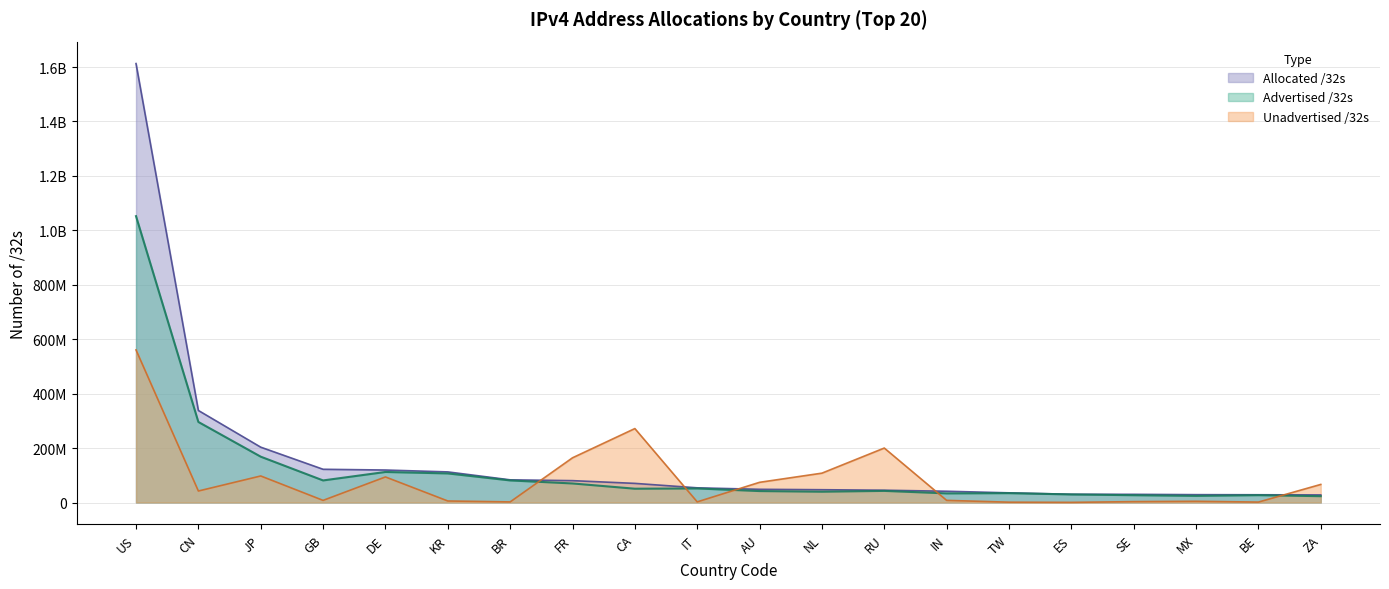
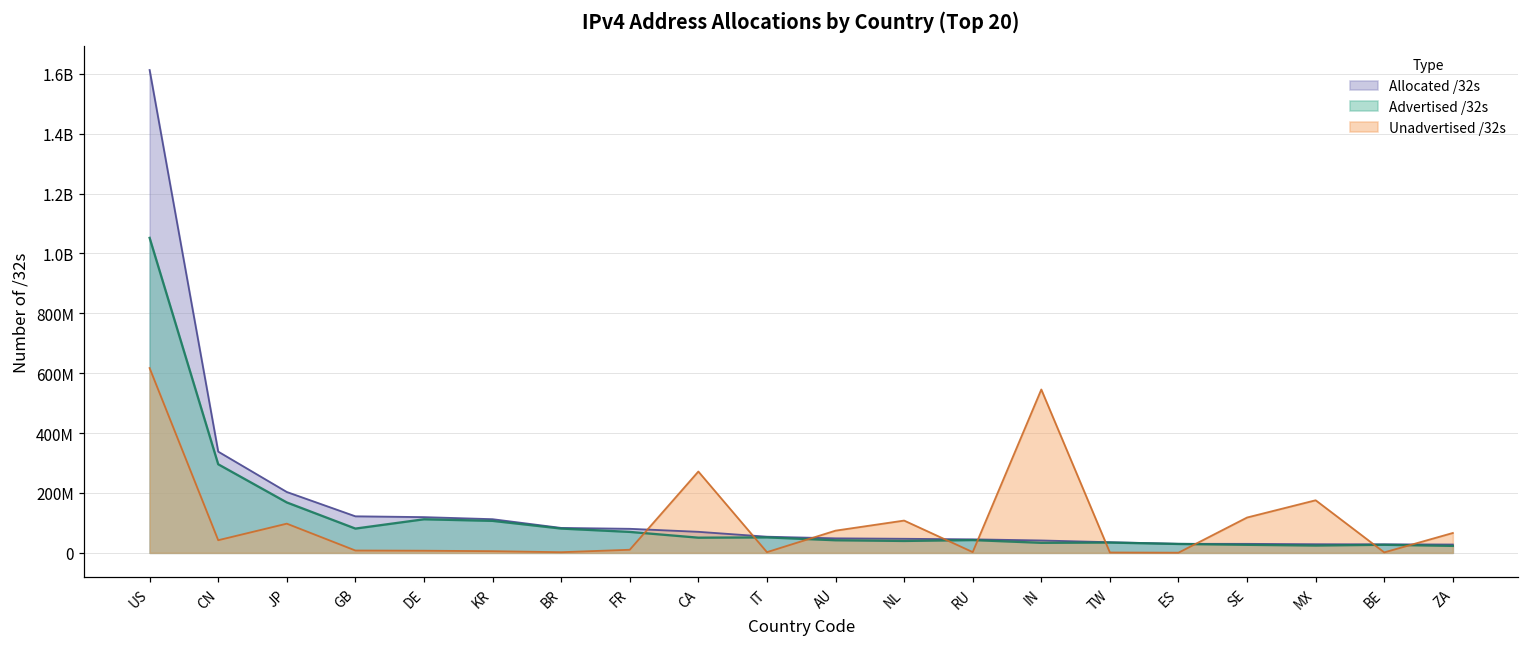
  {
    "Unadvertised /32s": {
-     "US": 560000000,
+     "US": 620000000,
      "CN": 40000000,
      "JP": 100000000,
      "GB": 10000000,
-     "DE": 90000000,
+     "DE": 10000000,
      "KR": 10000000,
      "BR": 0,
-     "FR": 160000000,
+     "FR": 10000000,
      "CA": 270000000,
      "IT": 0,
      "AU": 70000000,
      "NL": 110000000,
-     "RU": 200000000,
-     "IN": 10000000,
+     "RU": 0,
+     "IN": 550000000,
      "TW": 0,
      "ES": 0,
-     "SE": 0,
-     "MX": 0,
+     "SE": 120000000,
+     "MX": 180000000,
      "BE": 0,
      "ZA": 70000000
    }
  }
